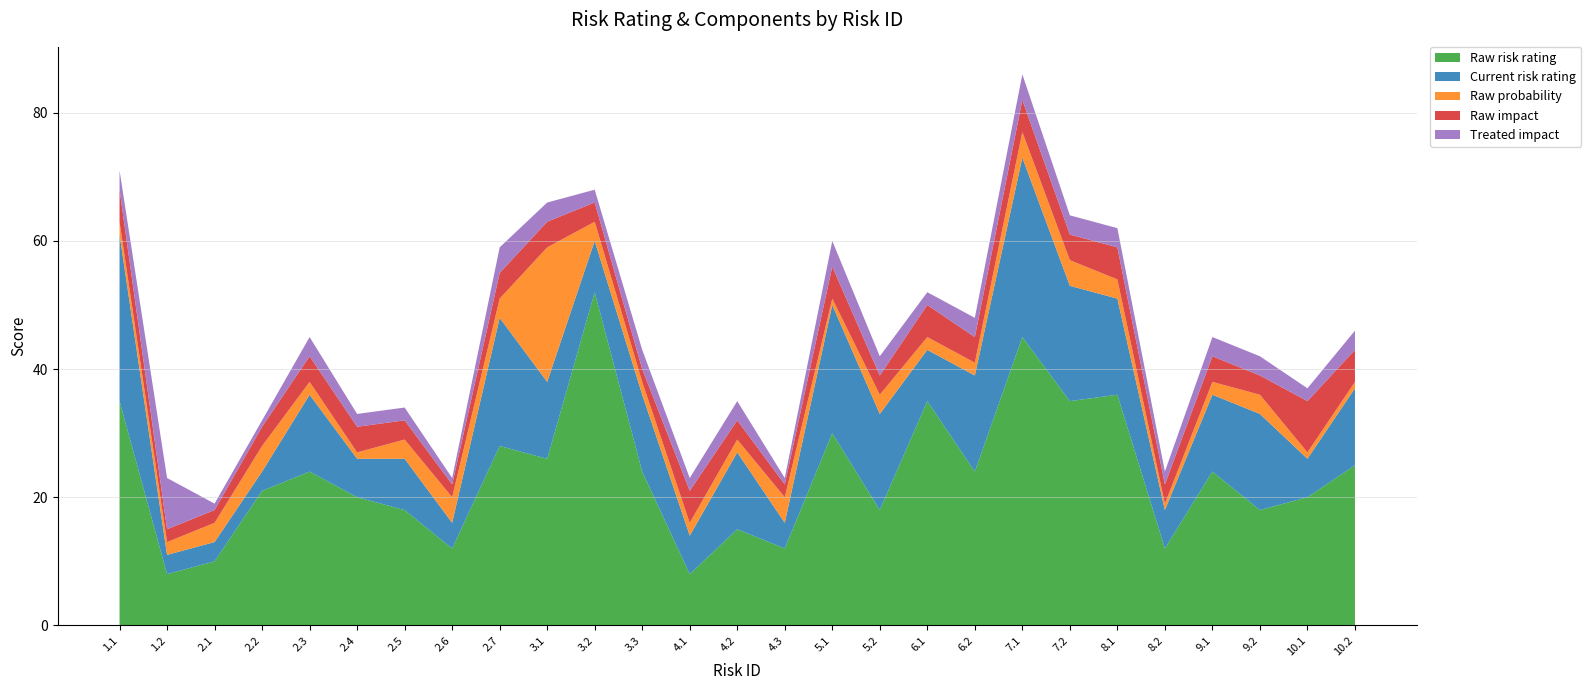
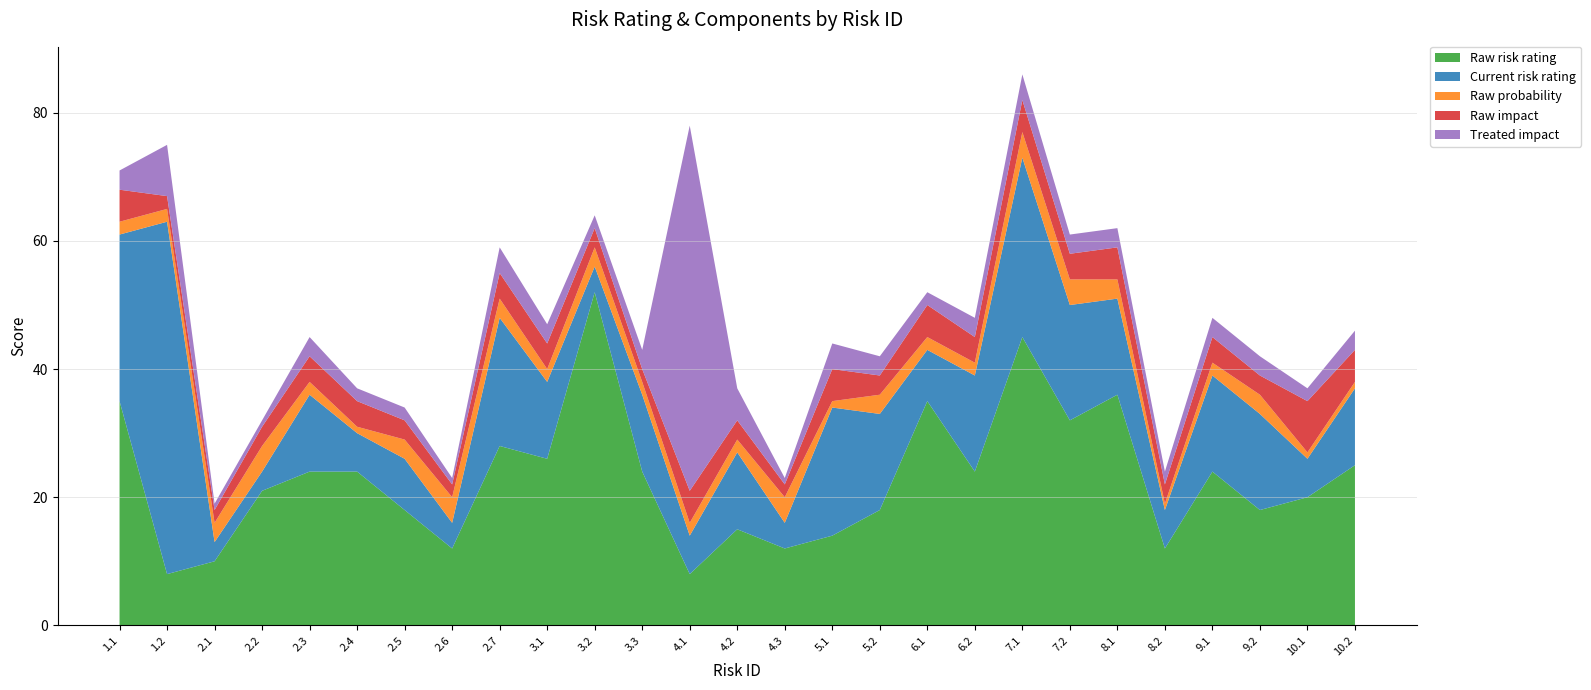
  {
    "Raw risk rating": {
      "1.1": 35,
      "1.2": 8,
      "2.1": 10,
      "2.2": 21,
      "2.3": 24,
-     "2.4": 20,
+     "2.4": 24,
      "2.5": 18,
      "2.6": 12,
      "2.7": 28,
      "3.1": 26,
      "3.2": 52,
      "3.3": 24,
      "4.1": 8,
      "4.2": 15,
      "4.3": 12,
-     "5.1": 30,
+     "5.1": 14,
      "5.2": 18,
      "6.1": 35,
      "6.2": 24,
      "7.1": 45,
-     "7.2": 35,
+     "7.2": 32,
      "8.1": 36,
      "8.2": 12,
      "9.1": 24,
      "9.2": 18,
      "10.1": 20,
      "10.2": 25
    },
    "Current risk rating": {
      "1.1": 26,
-     "1.2": 3,
+     "1.2": 55,
      "2.1": 3,
      "2.2": 3,
      "2.3": 12,
      "2.4": 6,
      "2.5": 8,
      "2.6": 4,
      "2.7": 20,
      "3.1": 12,
-     "3.2": 8,
+     "3.2": 4,
      "3.3": 12,
      "4.1": 6,
      "4.2": 12,
      "4.3": 4,
      "5.1": 20,
      "5.2": 15,
      "6.1": 8,
      "6.2": 15,
      "7.1": 28,
      "7.2": 18,
      "8.1": 15,
      "8.2": 6,
-     "9.1": 12,
+     "9.1": 15,
      "9.2": 15,
      "10.1": 6,
      "10.2": 12
    },
    "Raw probability": {
      "1.1": 2,
      "1.2": 2,
      "2.1": 3,
      "2.2": 4,
      "2.3": 2,
      "2.4": 1,
      "2.5": 3,
      "2.6": 4,
      "2.7": 3,
-     "3.1": 21,
+     "3.1": 2,
      "3.2": 3,
      "3.3": 2,
      "4.1": 2,
      "4.2": 2,
      "4.3": 4,
      "5.1": 1,
      "5.2": 3,
      "6.1": 2,
      "6.2": 2,
      "7.1": 4,
      "7.2": 4,
      "8.1": 3,
      "8.2": 1,
      "9.1": 2,
      "9.2": 3,
      "10.1": 1,
      "10.2": 1
    },
    "Raw impact": {
      "1.1": 5,
      "1.2": 2,
      "2.1": 2,
      "2.2": 3,
      "2.3": 4,
      "2.4": 4,
      "2.5": 3,
      "2.6": 2,
      "2.7": 4,
      "3.1": 4,
      "3.2": 3,
      "3.3": 2,
      "4.1": 5,
      "4.2": 3,
      "4.3": 2,
      "5.1": 5,
      "5.2": 3,
      "6.1": 5,
      "6.2": 4,
      "7.1": 5,
      "7.2": 4,
      "8.1": 5,
      "8.2": 3,
      "9.1": 4,
      "9.2": 3,
      "10.1": 8,
      "10.2": 5
    },
    "Treated impact": {
      "1.1": 3,
      "1.2": 8,
      "2.1": 1,
      "2.2": 1,
      "2.3": 3,
      "2.4": 2,
      "2.5": 2,
      "2.6": 1,
      "2.7": 4,
      "3.1": 3,
      "3.2": 2,
      "3.3": 3,
-     "4.1": 2,
-     "4.2": 3,
+     "4.1": 57,
+     "4.2": 5,
      "4.3": 1,
      "5.1": 4,
      "5.2": 3,
      "6.1": 2,
      "6.2": 3,
      "7.1": 4,
      "7.2": 3,
      "8.1": 3,
      "8.2": 2,
      "9.1": 3,
      "9.2": 3,
      "10.1": 2,
      "10.2": 3
    }
  }
